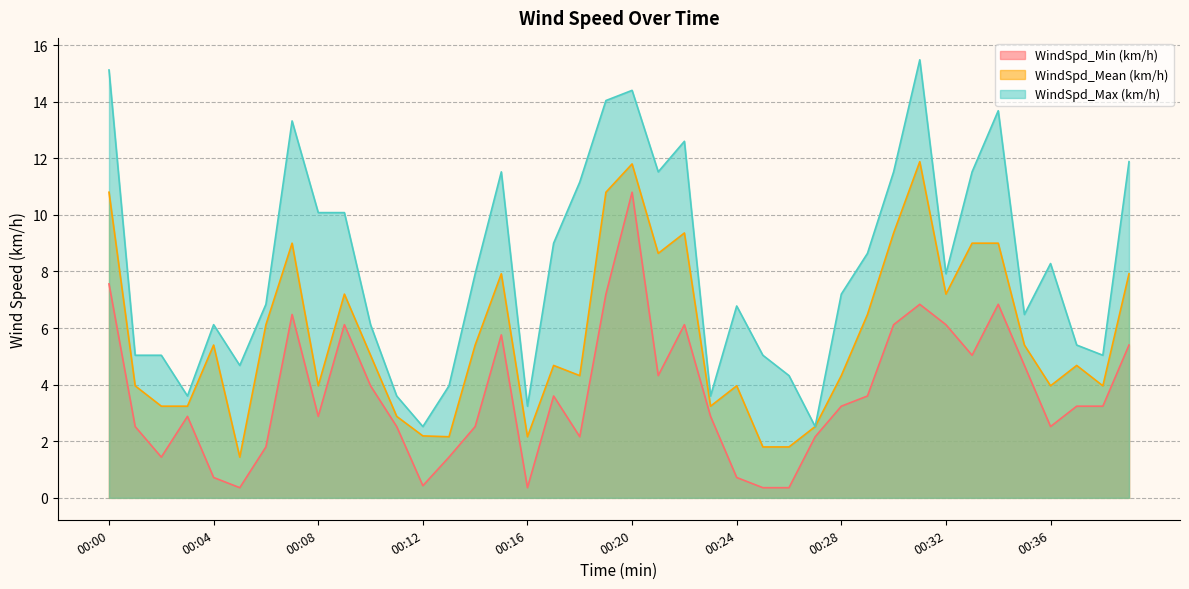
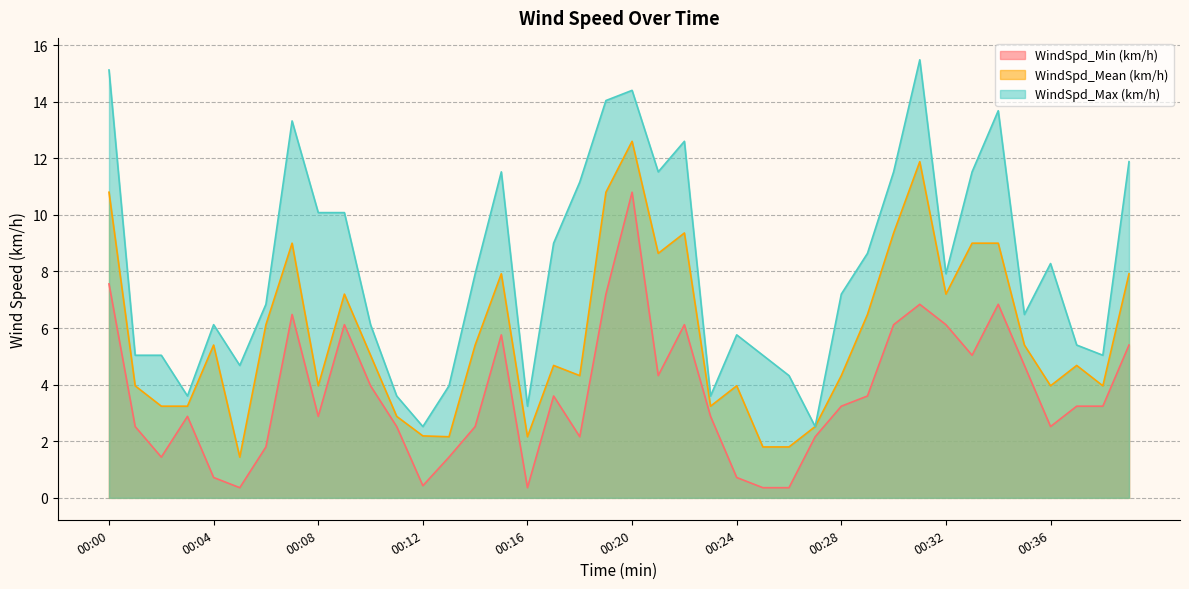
  {
    "WindSpd_Min (km/h)": {
      "00:00": 7.6,
      "00:04": 0.7,
      "00:08": 2.9,
      "00:12": 0.4,
      "00:16": 0.4,
      "00:20": 10.8,
      "00:24": 0.7,
      "00:28": 3.2,
      "00:32": 6.1,
      "00:36": 2.5
    },
    "WindSpd_Mean (km/h)": {
      "00:00": 10.8,
      "00:04": 5.4,
      "00:08": 4.0,
      "00:12": 2.2,
      "00:16": 2.2,
-     "00:20": 11.8,
+     "00:20": 12.6,
      "00:24": 4.0,
      "00:28": 4.3,
      "00:32": 7.2,
      "00:36": 4.0
    },
    "WindSpd_Max (km/h)": {
      "00:00": 15.1,
      "00:04": 6.1,
      "00:08": 10.1,
      "00:12": 2.5,
      "00:16": 3.2,
      "00:20": 14.4,
-     "00:24": 6.8,
+     "00:24": 5.8,
      "00:28": 7.2,
      "00:32": 7.9,
      "00:36": 8.3
    }
  }
